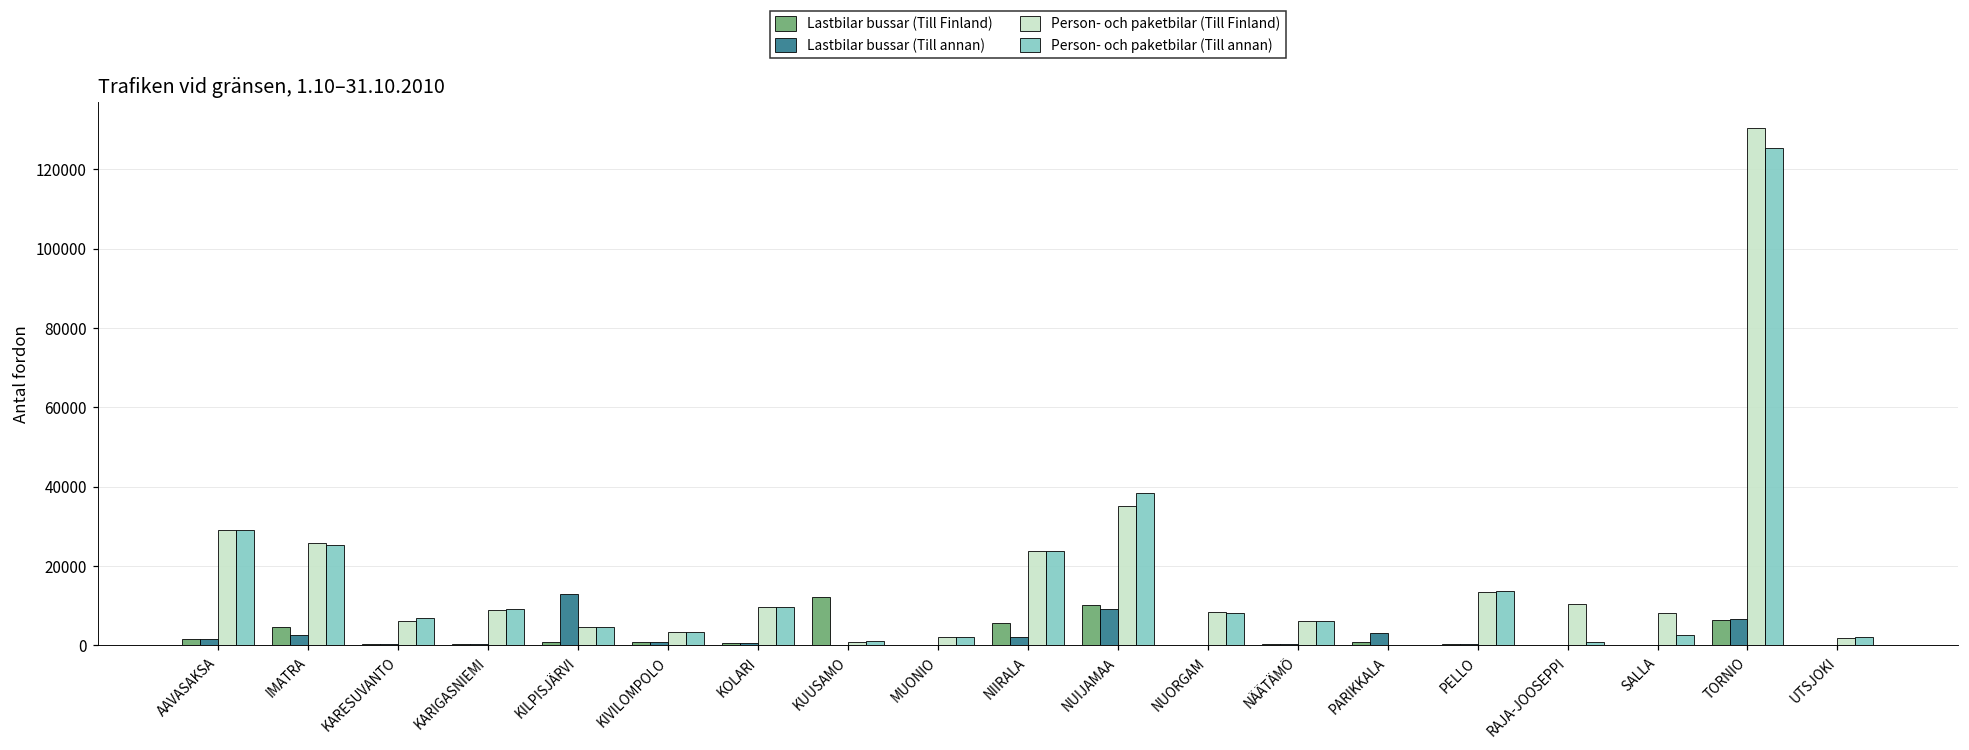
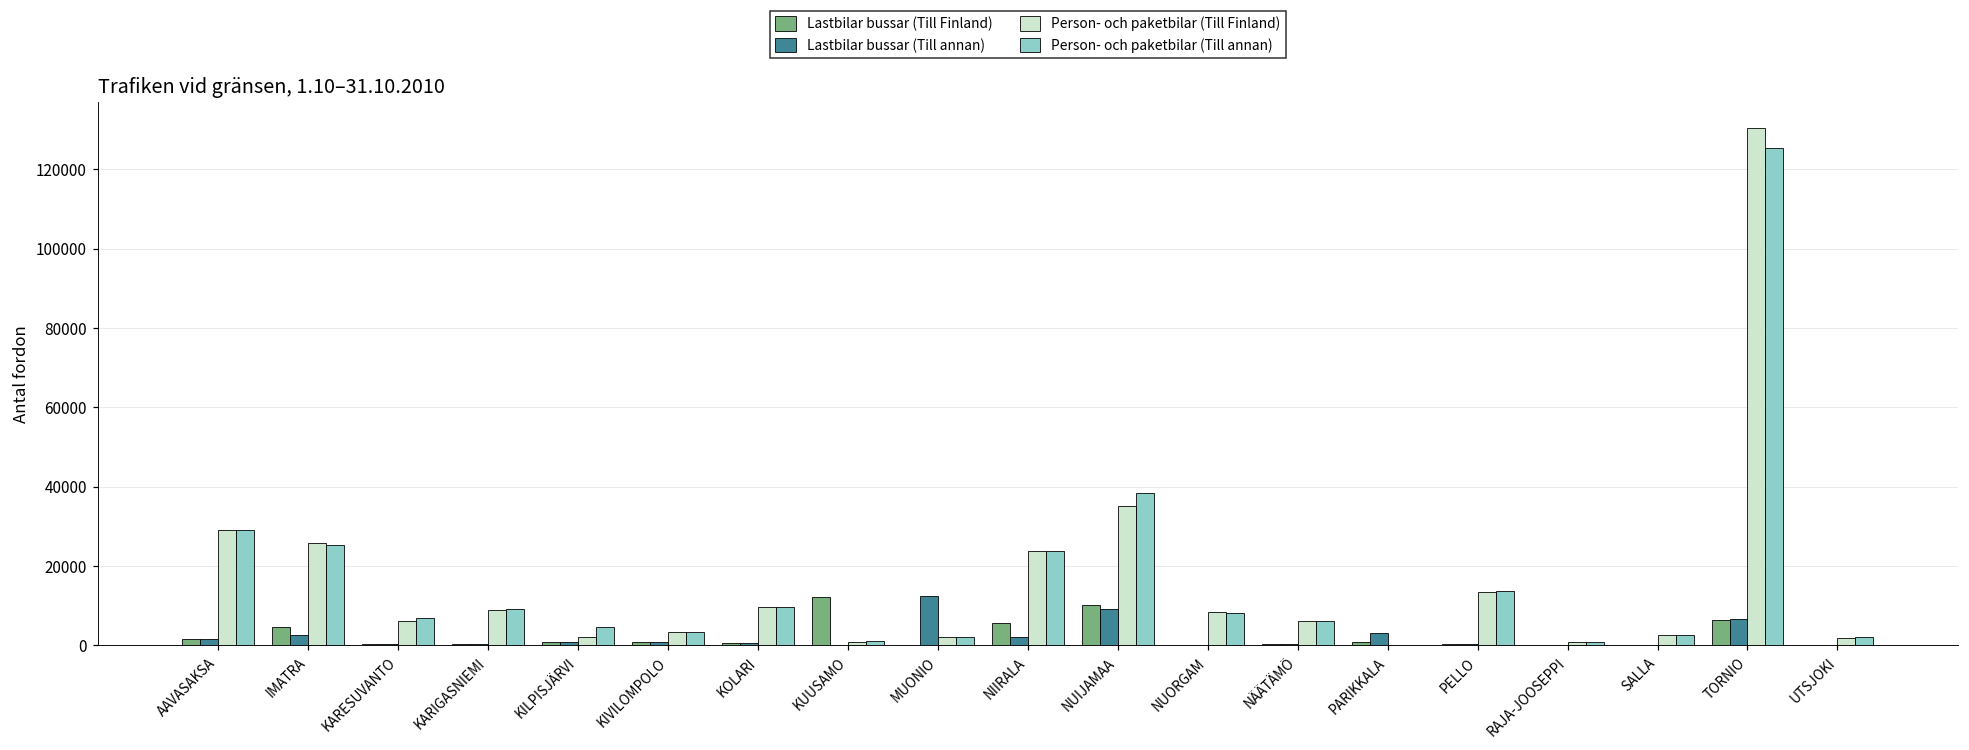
  {
    "Lastbilar bussar (Till Finland)": {
      "AAVASAKSA": 2000,
      "IMATRA": 5000,
      "KILPISJÄRVI": 1000,
      "KIVILOMPOLO": 1000,
      "KUUSAMO": 12000,
      "NIIRALA": 6000,
      "NUIJAMAA": 10000,
      "PARIKKALA": 1000,
      "TORNIO": 6000
    },
    "Lastbilar bussar (Till annan)": {
      "AAVASAKSA": 1000,
      "IMATRA": 3000,
-     "KILPISJÄRVI": 13000,
+     "KILPISJÄRVI": 1000,
      "KIVILOMPOLO": 1000,
      "KOLARI": 1000,
-     "MUONIO": 0,
+     "MUONIO": 13000,
      "NIIRALA": 2000,
      "NUIJAMAA": 9000,
      "PARIKKALA": 3000,
      "TORNIO": 7000
    },
    "Person- och paketbilar (Till Finland)": {
      "AAVASAKSA": 29000,
      "IMATRA": 26000,
      "KARESUVANTO": 6000,
      "KARIGASNIEMI": 9000,
-     "KILPISJÄRVI": 5000,
+     "KILPISJÄRVI": 2000,
      "KIVILOMPOLO": 3000,
      "KOLARI": 10000,
      "KUUSAMO": 1000,
      "MUONIO": 2000,
      "NIIRALA": 24000,
      "NUIJAMAA": 35000,
      "NUORGAM": 8000,
      "NÄÄTÄMÖ": 6000,
      "PELLO": 14000,
-     "RAJA-JOOSEPPI": 10000,
-     "SALLA": 8000,
+     "RAJA-JOOSEPPI": 1000,
+     "SALLA": 2000,
      "TORNIO": 130000,
      "UTSJOKI": 2000
    },
    "Person- och paketbilar (Till annan)": {
      "AAVASAKSA": 29000,
      "IMATRA": 25000,
      "KARESUVANTO": 7000,
      "KARIGASNIEMI": 9000,
      "KILPISJÄRVI": 5000,
      "KIVILOMPOLO": 3000,
      "KOLARI": 10000,
      "KUUSAMO": 1000,
      "MUONIO": 2000,
      "NIIRALA": 24000,
      "NUIJAMAA": 38000,
      "NUORGAM": 8000,
      "NÄÄTÄMÖ": 6000,
      "PELLO": 14000,
      "RAJA-JOOSEPPI": 1000,
      "SALLA": 3000,
      "TORNIO": 125000,
      "UTSJOKI": 2000
    }
  }
